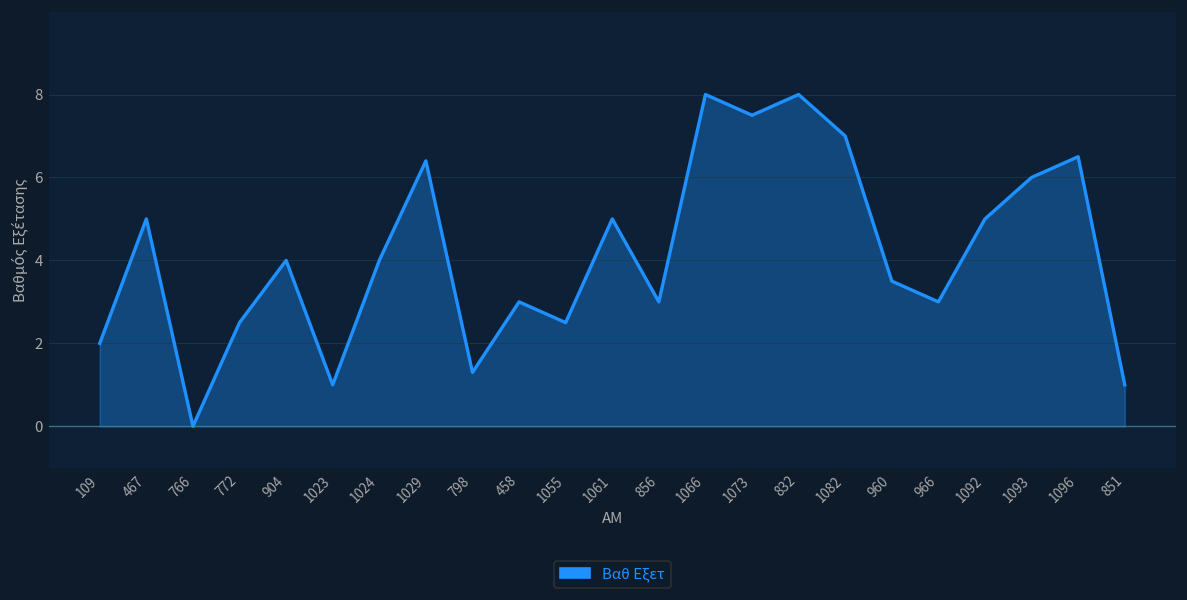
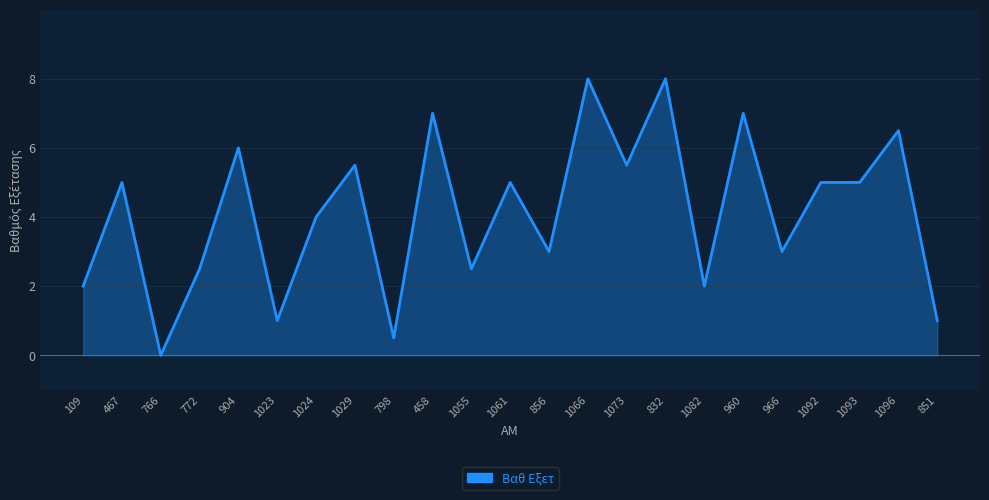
  {
    "109": 2.0,
    "467": 5.0,
    "766": 0.0,
    "772": 2.5,
-   "904": 4,
+   "904": 6,
    "1023": 1.0,
    "1024": 4.0,
-   "1029": 6.4,
-   "798": 1.3,
-   "458": 3,
+   "1029": 5.5,
+   "798": 0.5,
+   "458": 7,
    "1055": 2.5,
    "1061": 5.0,
    "856": 3.0,
    "1066": 8.0,
-   "1073": 7.5,
+   "1073": 5.5,
    "832": 8.0,
-   "1082": 7,
-   "960": 3.5,
+   "1082": 2,
+   "960": 7.0,
    "966": 3.0,
    "1092": 5.0,
-   "1093": 6,
+   "1093": 5,
    "1096": 6.5,
    "851": 1.0
  }
